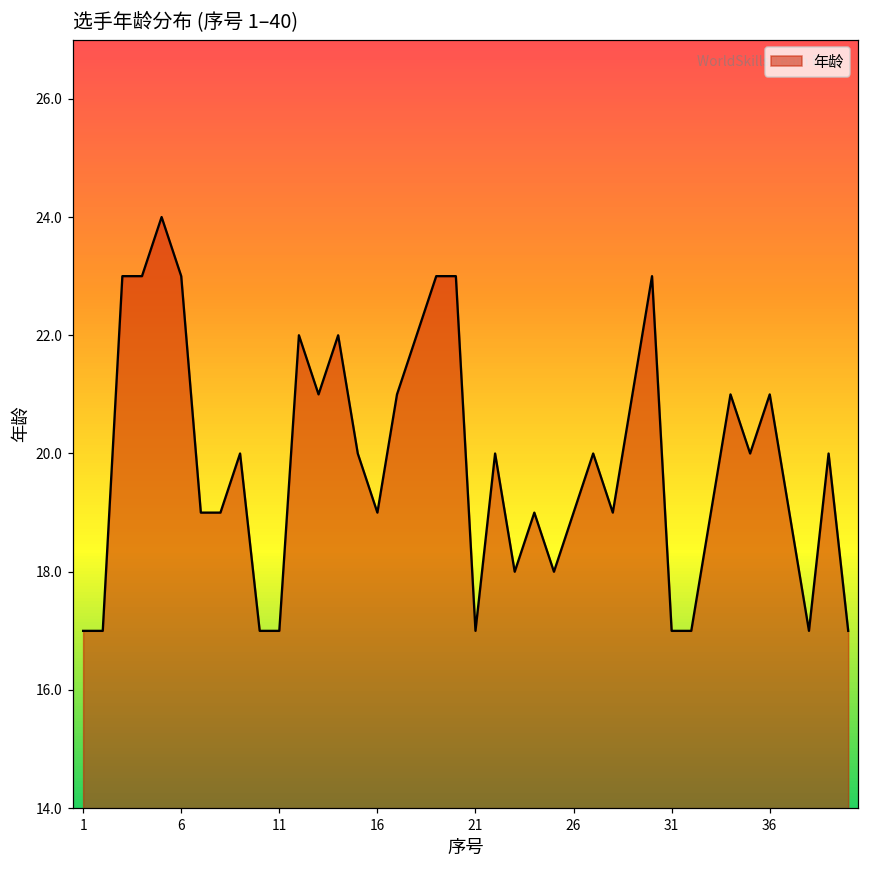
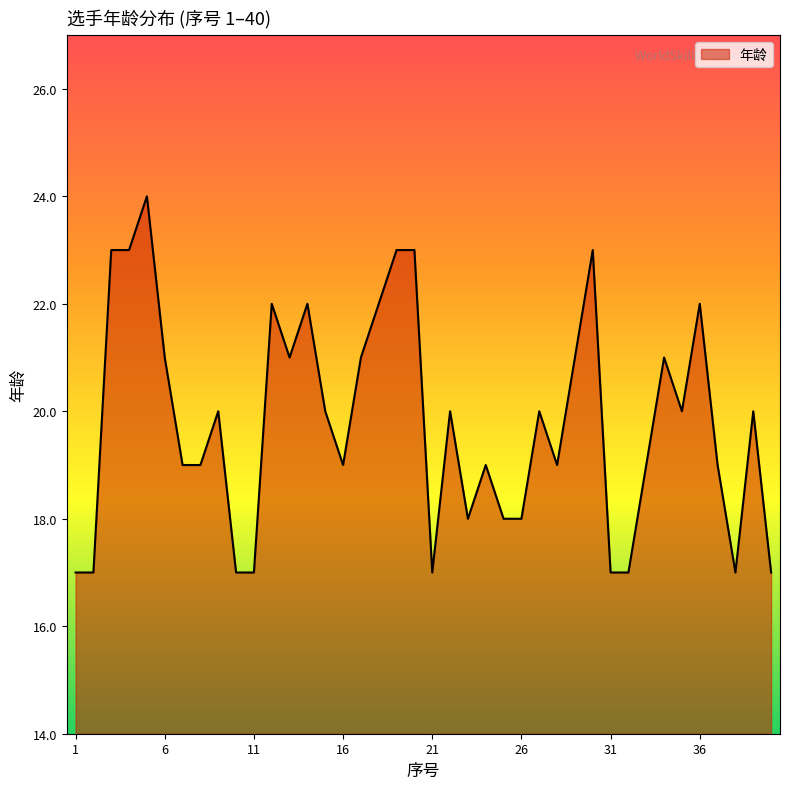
  {
    "1": 17,
-   "6": 23,
+   "6": 21,
    "11": 17,
    "16": 19,
    "21": 17,
-   "26": 19,
+   "26": 18,
    "31": 17,
-   "36": 21
+   "36": 22
  }
